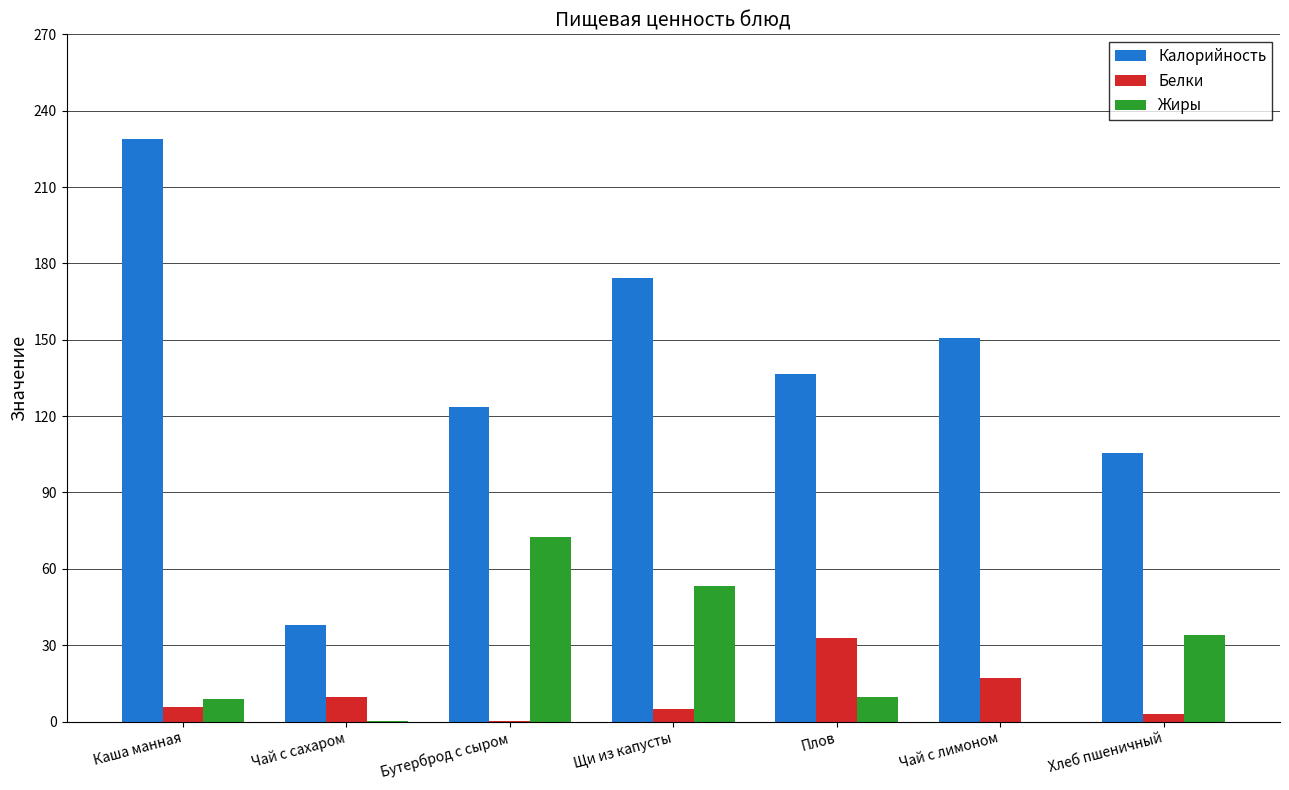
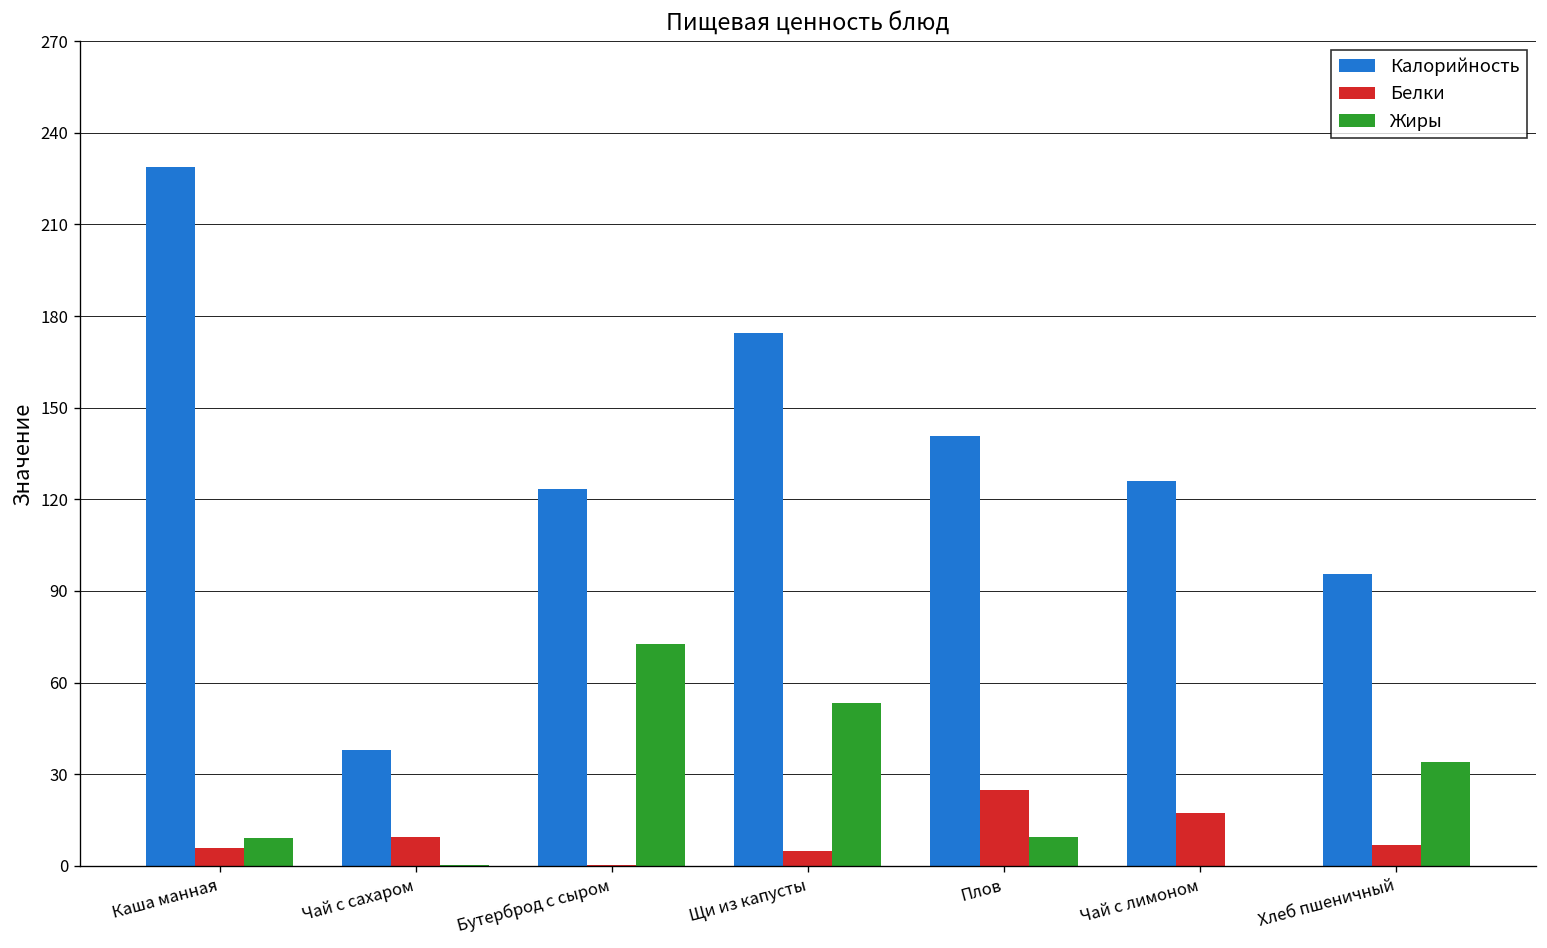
  {
    "Калорийность": {
      "Каша манная": 229,
      "Чай с сахаром": 38,
      "Бутерброд с сыром": 124,
      "Щи из капусты": 174,
-     "Плов": 137,
-     "Чай с лимоном": 151,
-     "Хлеб пшеничный": 106
+     "Плов": 141,
+     "Чай с лимоном": 126,
+     "Хлеб пшеничный": 96
    },
    "Белки": {
      "Каша манная": 6,
      "Чай с сахаром": 9,
      "Щи из капусты": 5,
-     "Плов": 33,
+     "Плов": 25,
      "Чай с лимоном": 17,
-     "Хлеб пшеничный": 3
+     "Хлеб пшеничный": 7
    },
    "Жиры": {
      "Каша манная": 9,
      "Бутерброд с сыром": 73,
      "Щи из капусты": 53,
      "Плов": 9,
      "Чай с лимоном": 0,
      "Хлеб пшеничный": 34
    }
  }
